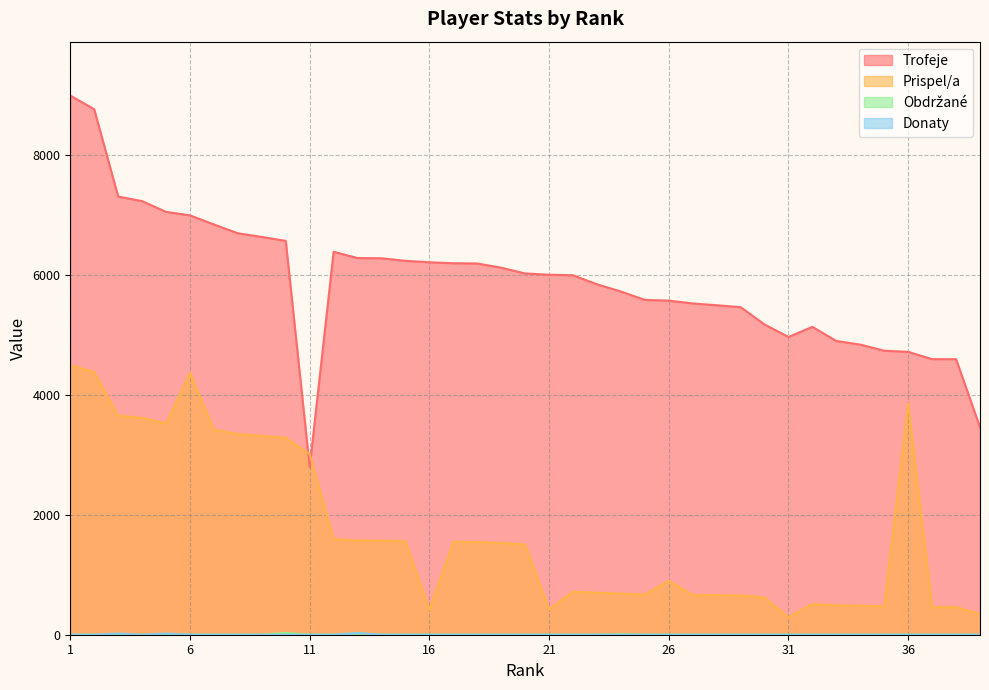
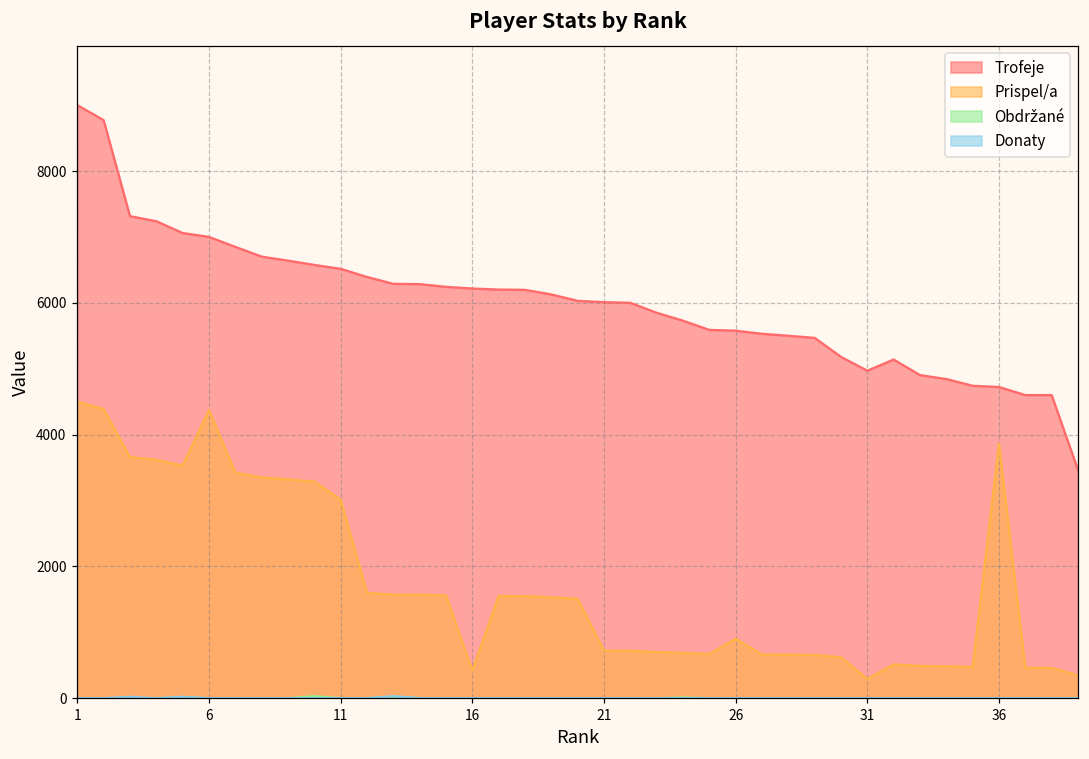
  {
    "Trofeje": {
      "1": 9000,
      "6": 7000,
-     "11": 2800,
+     "11": 6500,
      "16": 6200,
      "21": 6000,
      "26": 5600,
      "31": 5000,
      "36": 4700
    },
    "Prispel/a": {
      "1": 4500,
      "6": 4400,
      "11": 3000,
      "16": 400,
-     "21": 400,
+     "21": 700,
      "26": 900,
      "31": 300,
      "36": 3900
    }
  }
